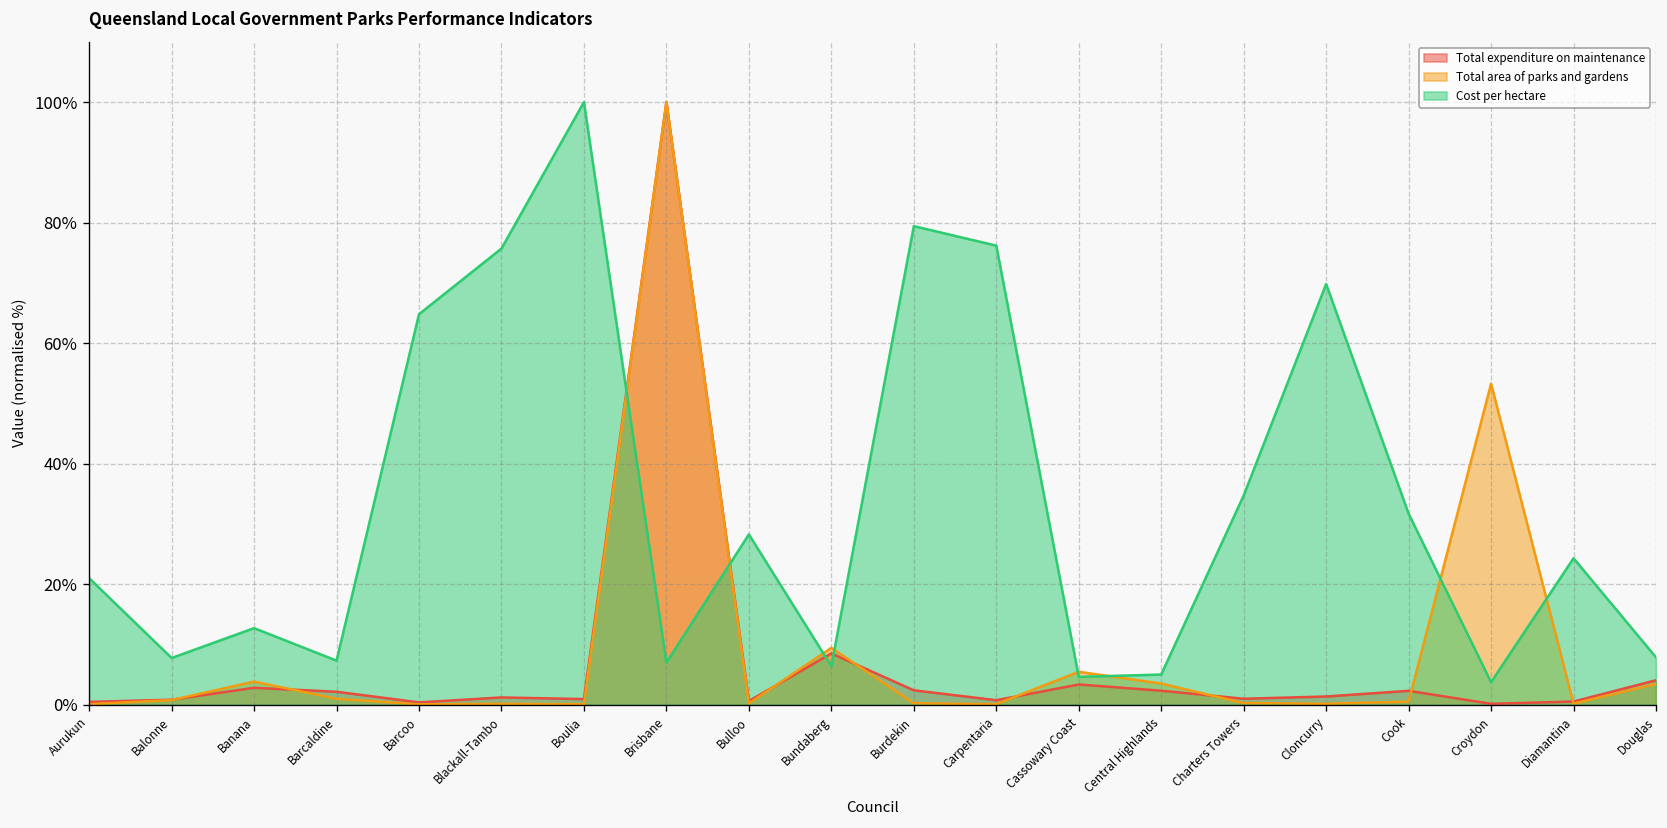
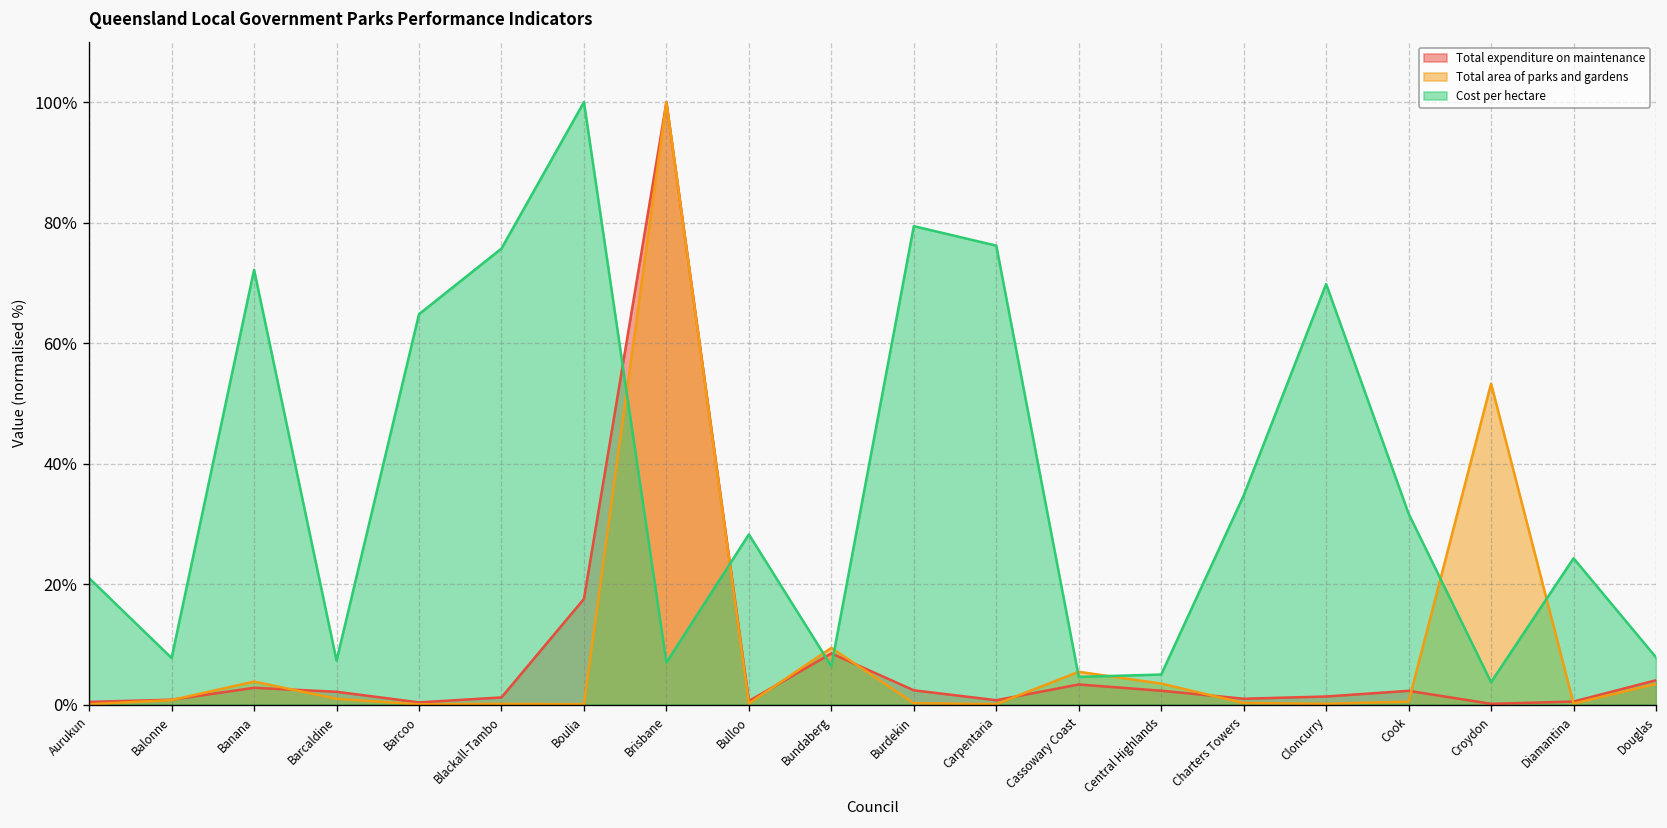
  {
    "Total expenditure on maintenance": {
      "Banana": "3%",
      "Barcaldine": "2%",
      "Blackall-Tambo": "1%",
-     "Boulia": "1%",
+     "Boulia": "18%",
      "Bundaberg": "8%",
      "Burdekin": "2%",
      "Carpentaria": "1%",
      "Cassowary Coast": "3%",
      "Central Highlands": "2%",
      "Charters Towers": "1%",
      "Cloncurry": "1%",
      "Cook": "2%",
      "Croydon": "0%",
      "Douglas": "4%"
    },
    "Total area of parks and gardens": {
      "Banana": "4%",
      "Barcaldine": "1%",
      "Blackall-Tambo": "0%",
      "Boulia": "0%",
      "Bundaberg": "9%",
      "Burdekin": "0%",
      "Carpentaria": "0%",
      "Cassowary Coast": "5%",
      "Central Highlands": "3%",
      "Charters Towers": "0%",
      "Cloncurry": "0%",
      "Cook": "0%",
      "Croydon": "53%",
      "Douglas": "3%"
    },
    "Cost per hectare": {
      "Aurukun": "21%",
      "Balonne": "8%",
-     "Banana": "13%",
+     "Banana": "72%",
      "Barcaldine": "7%",
      "Barcoo": "65%",
      "Blackall-Tambo": "76%",
      "Boulia": "100%",
      "Brisbane": "7%",
      "Bulloo": "28%",
      "Bundaberg": "6%",
      "Burdekin": "79%",
      "Carpentaria": "76%",
      "Cassowary Coast": "5%",
      "Central Highlands": "5%",
      "Charters Towers": "35%",
      "Cloncurry": "70%",
      "Cook": "32%",
      "Croydon": "4%",
      "Diamantina": "24%",
      "Douglas": "8%"
    }
  }
